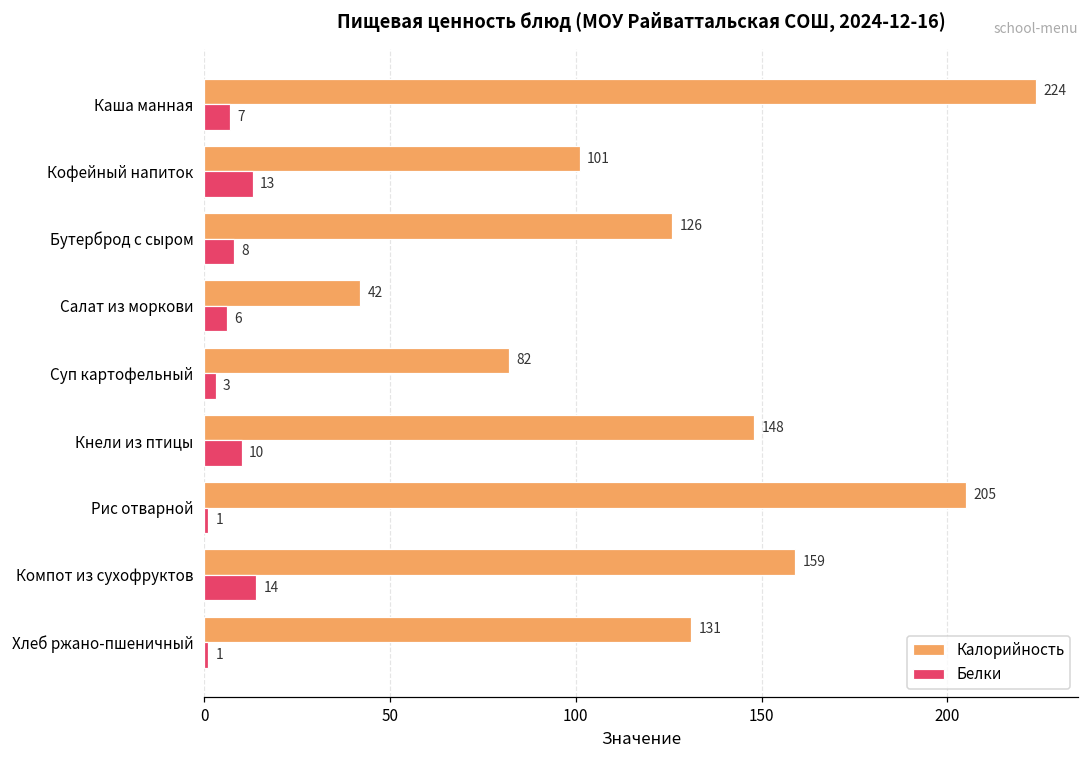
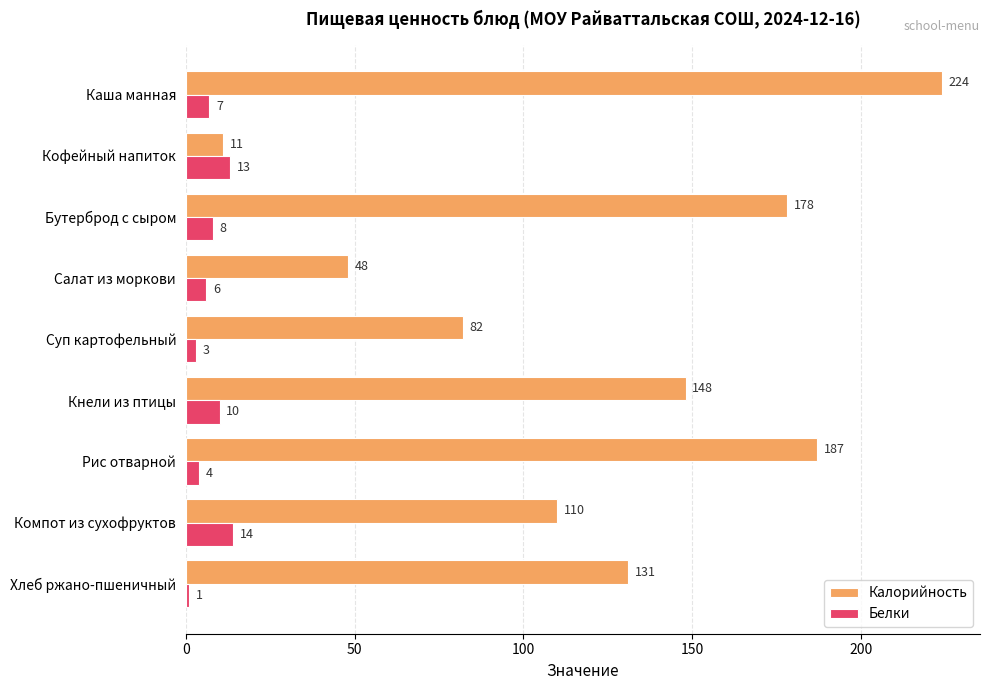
  {
    "Калорийность": {
      "Каша манная": 224,
-     "Кофейный напиток": 101,
-     "Бутерброд с сыром": 126,
-     "Салат из моркови": 42,
+     "Кофейный напиток": 11,
+     "Бутерброд с сыром": 178,
+     "Салат из моркови": 48,
      "Суп картофельный": 82,
      "Кнели из птицы": 148,
-     "Рис отварной": 205,
-     "Компот из сухофруктов": 159,
+     "Рис отварной": 187,
+     "Компот из сухофруктов": 110,
      "Хлеб ржано-пшеничный": 131
    },
    "Белки": {
      "Каша манная": 7,
      "Кофейный напиток": 13,
      "Бутерброд с сыром": 8,
      "Салат из моркови": 6,
      "Суп картофельный": 3,
      "Кнели из птицы": 10,
-     "Рис отварной": 1,
+     "Рис отварной": 4,
      "Компот из сухофруктов": 14,
      "Хлеб ржано-пшеничный": 1
    }
  }
